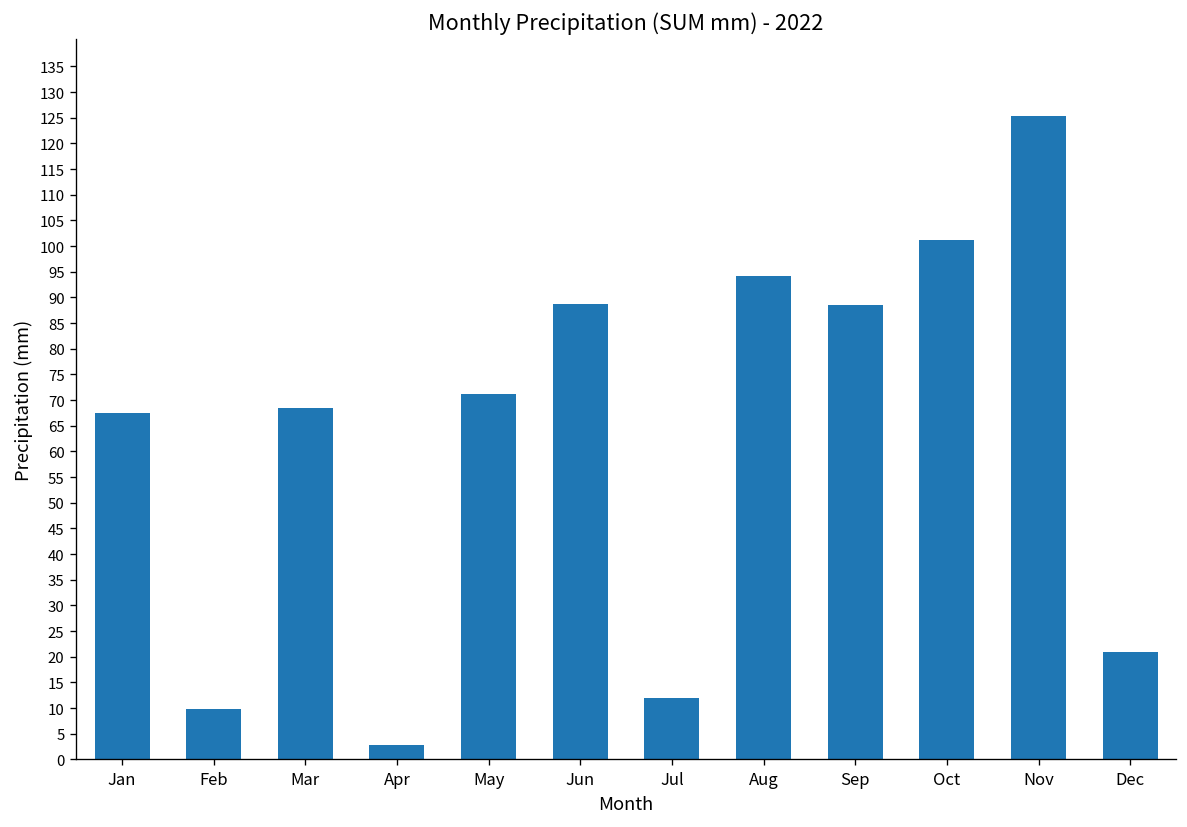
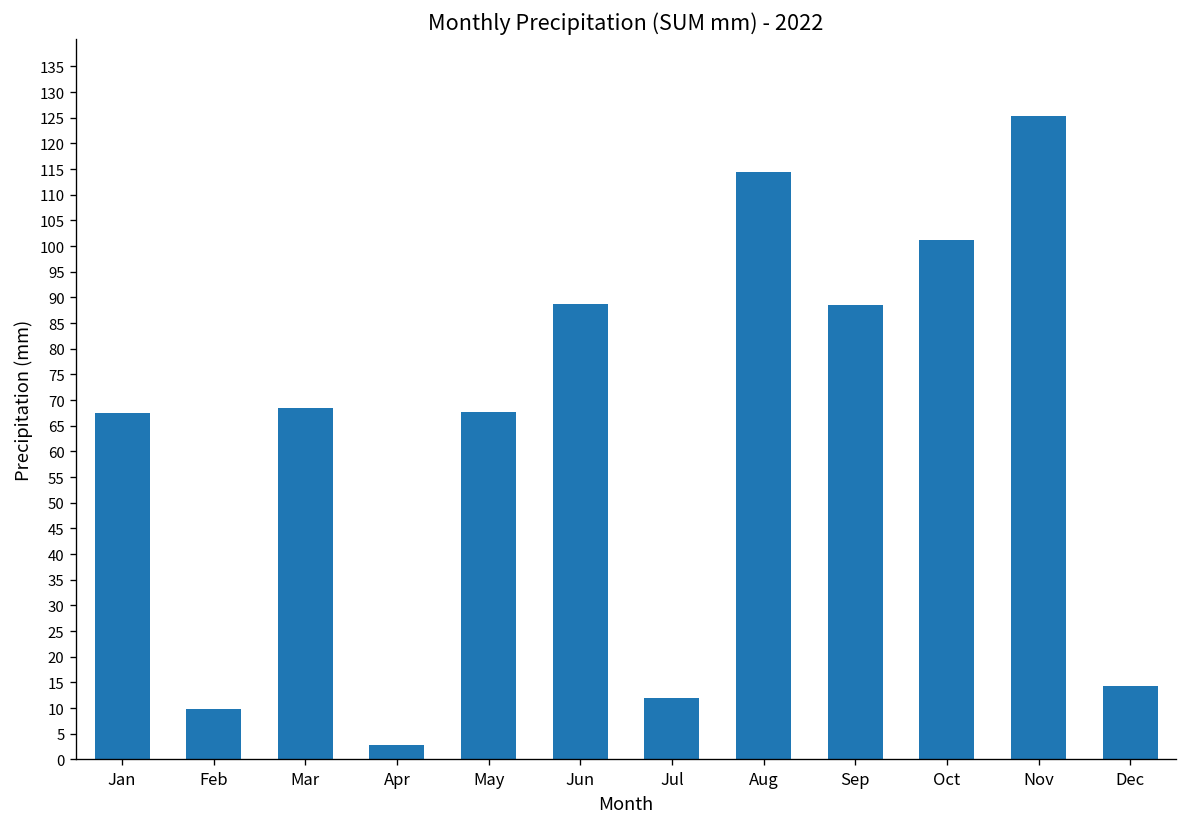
  {
    "Jan": 67,
    "Feb": 10,
    "Mar": 68,
    "Apr": 3,
-   "May": 71,
+   "May": 68,
    "Jun": 89,
    "Jul": 12,
-   "Aug": 94,
+   "Aug": 114,
    "Sep": 89,
    "Oct": 101,
    "Nov": 125,
-   "Dec": 21
+   "Dec": 14
  }
